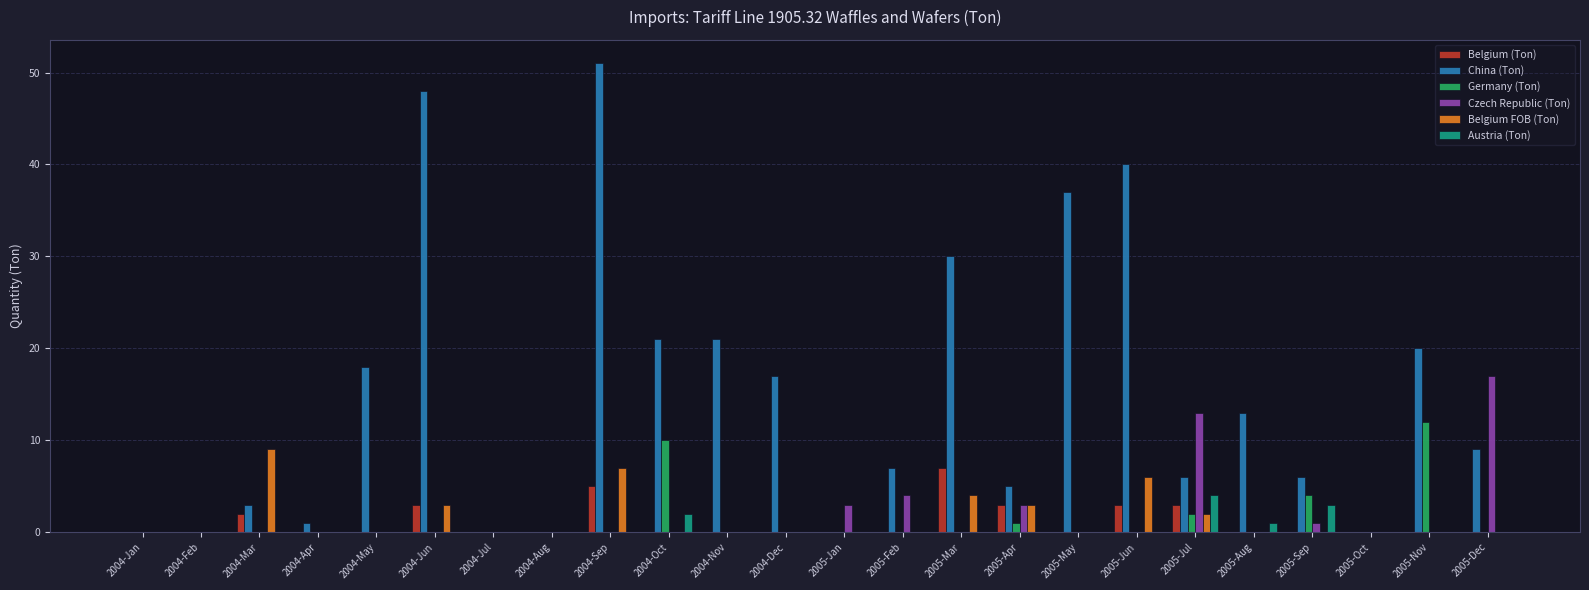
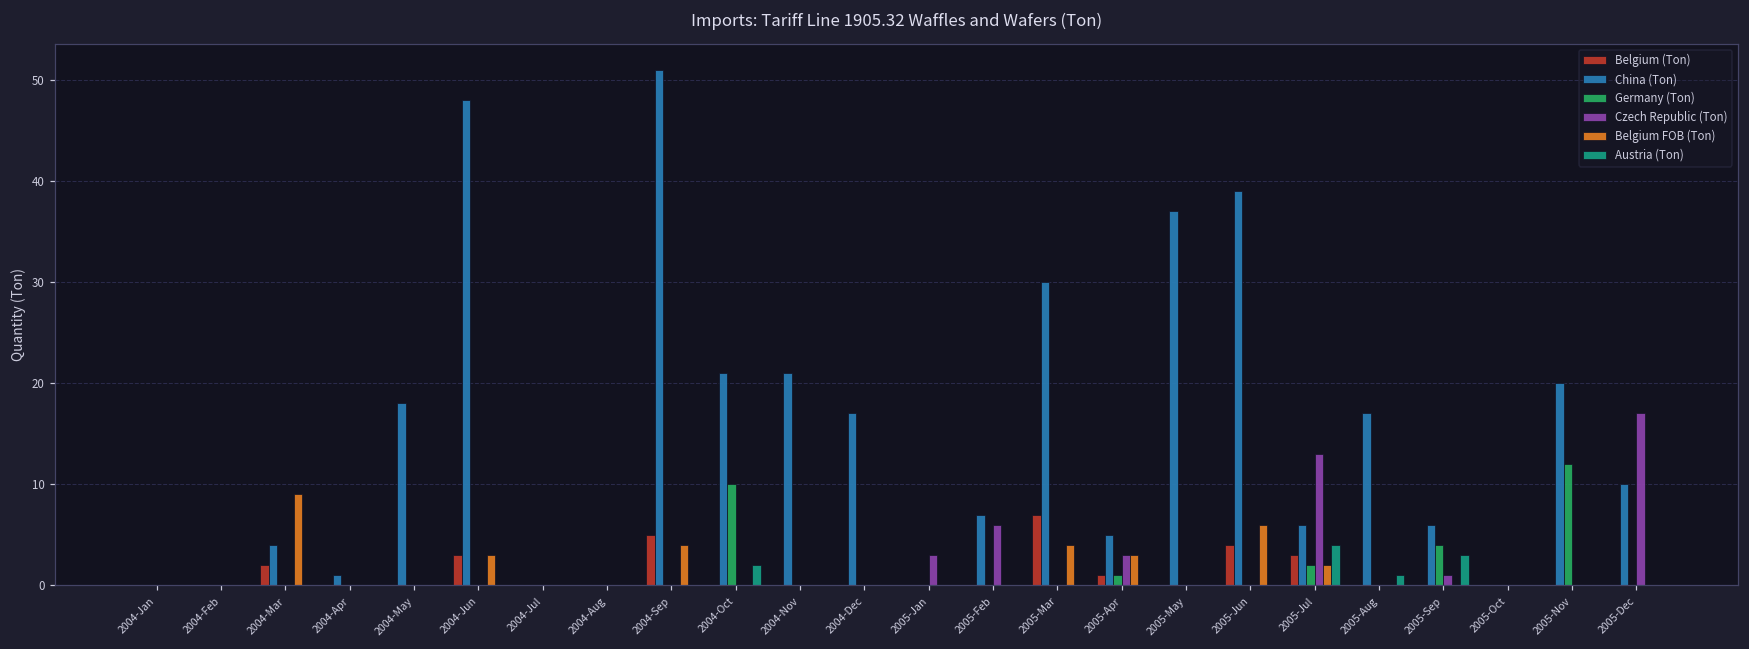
  {
    "Belgium (Ton)": {
      "2004-Jan": 0,
      "2004-Feb": 0,
      "2004-Mar": 2,
      "2004-Apr": 0,
      "2004-May": 0,
      "2004-Jun": 3,
      "2004-Jul": 0,
      "2004-Aug": 0,
      "2004-Sep": 5,
      "2004-Oct": 0,
      "2004-Nov": 0,
      "2004-Dec": 0,
      "2005-Jan": 0,
      "2005-Feb": 0,
      "2005-Mar": 7,
-     "2005-Apr": 3,
+     "2005-Apr": 1,
      "2005-May": 0,
-     "2005-Jun": 3,
+     "2005-Jun": 4,
      "2005-Jul": 3,
      "2005-Aug": 0,
      "2005-Sep": 0,
      "2005-Oct": 0,
      "2005-Nov": 0,
      "2005-Dec": 0
    },
    "China (Ton)": {
      "2004-Jan": 0,
      "2004-Feb": 0,
-     "2004-Mar": 3,
+     "2004-Mar": 4,
      "2004-Apr": 1,
      "2004-May": 18,
      "2004-Jun": 48,
      "2004-Jul": 0,
      "2004-Aug": 0,
      "2004-Sep": 51,
      "2004-Oct": 21,
      "2004-Nov": 21,
      "2004-Dec": 17,
      "2005-Jan": 0,
      "2005-Feb": 7,
      "2005-Mar": 30,
      "2005-Apr": 5,
      "2005-May": 37,
-     "2005-Jun": 40,
+     "2005-Jun": 39,
      "2005-Jul": 6,
-     "2005-Aug": 13,
+     "2005-Aug": 17,
      "2005-Sep": 6,
      "2005-Oct": 0,
      "2005-Nov": 20,
-     "2005-Dec": 9
+     "2005-Dec": 10
    },
    "Czech Republic (Ton)": {
      "2004-Jan": 0,
      "2004-Feb": 0,
      "2004-Mar": 0,
      "2004-Apr": 0,
      "2004-May": 0,
      "2004-Jun": 0,
      "2004-Jul": 0,
      "2004-Aug": 0,
      "2004-Sep": 0,
      "2004-Oct": 0,
      "2004-Nov": 0,
      "2004-Dec": 0,
      "2005-Jan": 3,
-     "2005-Feb": 4,
+     "2005-Feb": 6,
      "2005-Mar": 0,
      "2005-Apr": 3,
      "2005-May": 0,
      "2005-Jun": 0,
      "2005-Jul": 13,
      "2005-Aug": 0,
      "2005-Sep": 1,
      "2005-Oct": 0,
      "2005-Nov": 0,
      "2005-Dec": 17
    },
    "Belgium FOB (Ton)": {
      "2004-Jan": 0,
      "2004-Feb": 0,
      "2004-Mar": 9,
      "2004-Apr": 0,
      "2004-May": 0,
      "2004-Jun": 3,
      "2004-Jul": 0,
      "2004-Aug": 0,
-     "2004-Sep": 7,
+     "2004-Sep": 4,
      "2004-Oct": 0,
      "2004-Nov": 0,
      "2004-Dec": 0,
      "2005-Jan": 0,
      "2005-Feb": 0,
      "2005-Mar": 4,
      "2005-Apr": 3,
      "2005-May": 0,
      "2005-Jun": 6,
      "2005-Jul": 2,
      "2005-Aug": 0,
      "2005-Sep": 0,
      "2005-Oct": 0,
      "2005-Nov": 0,
      "2005-Dec": 0
    }
  }
